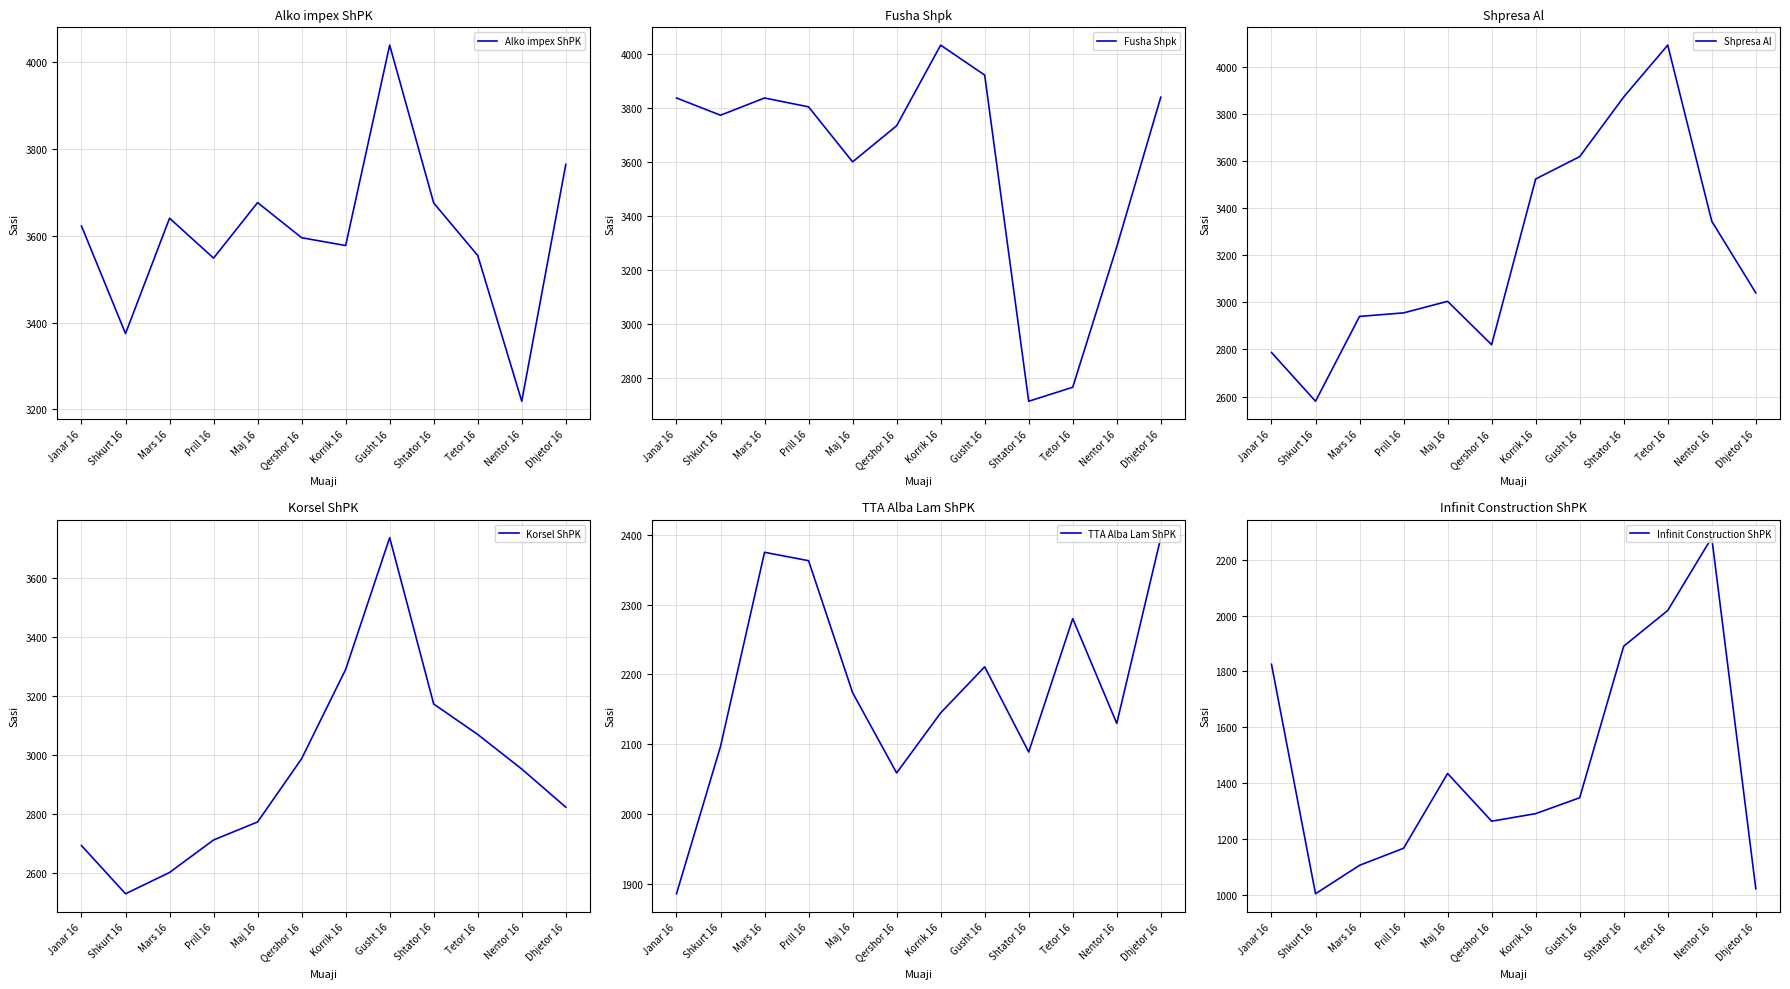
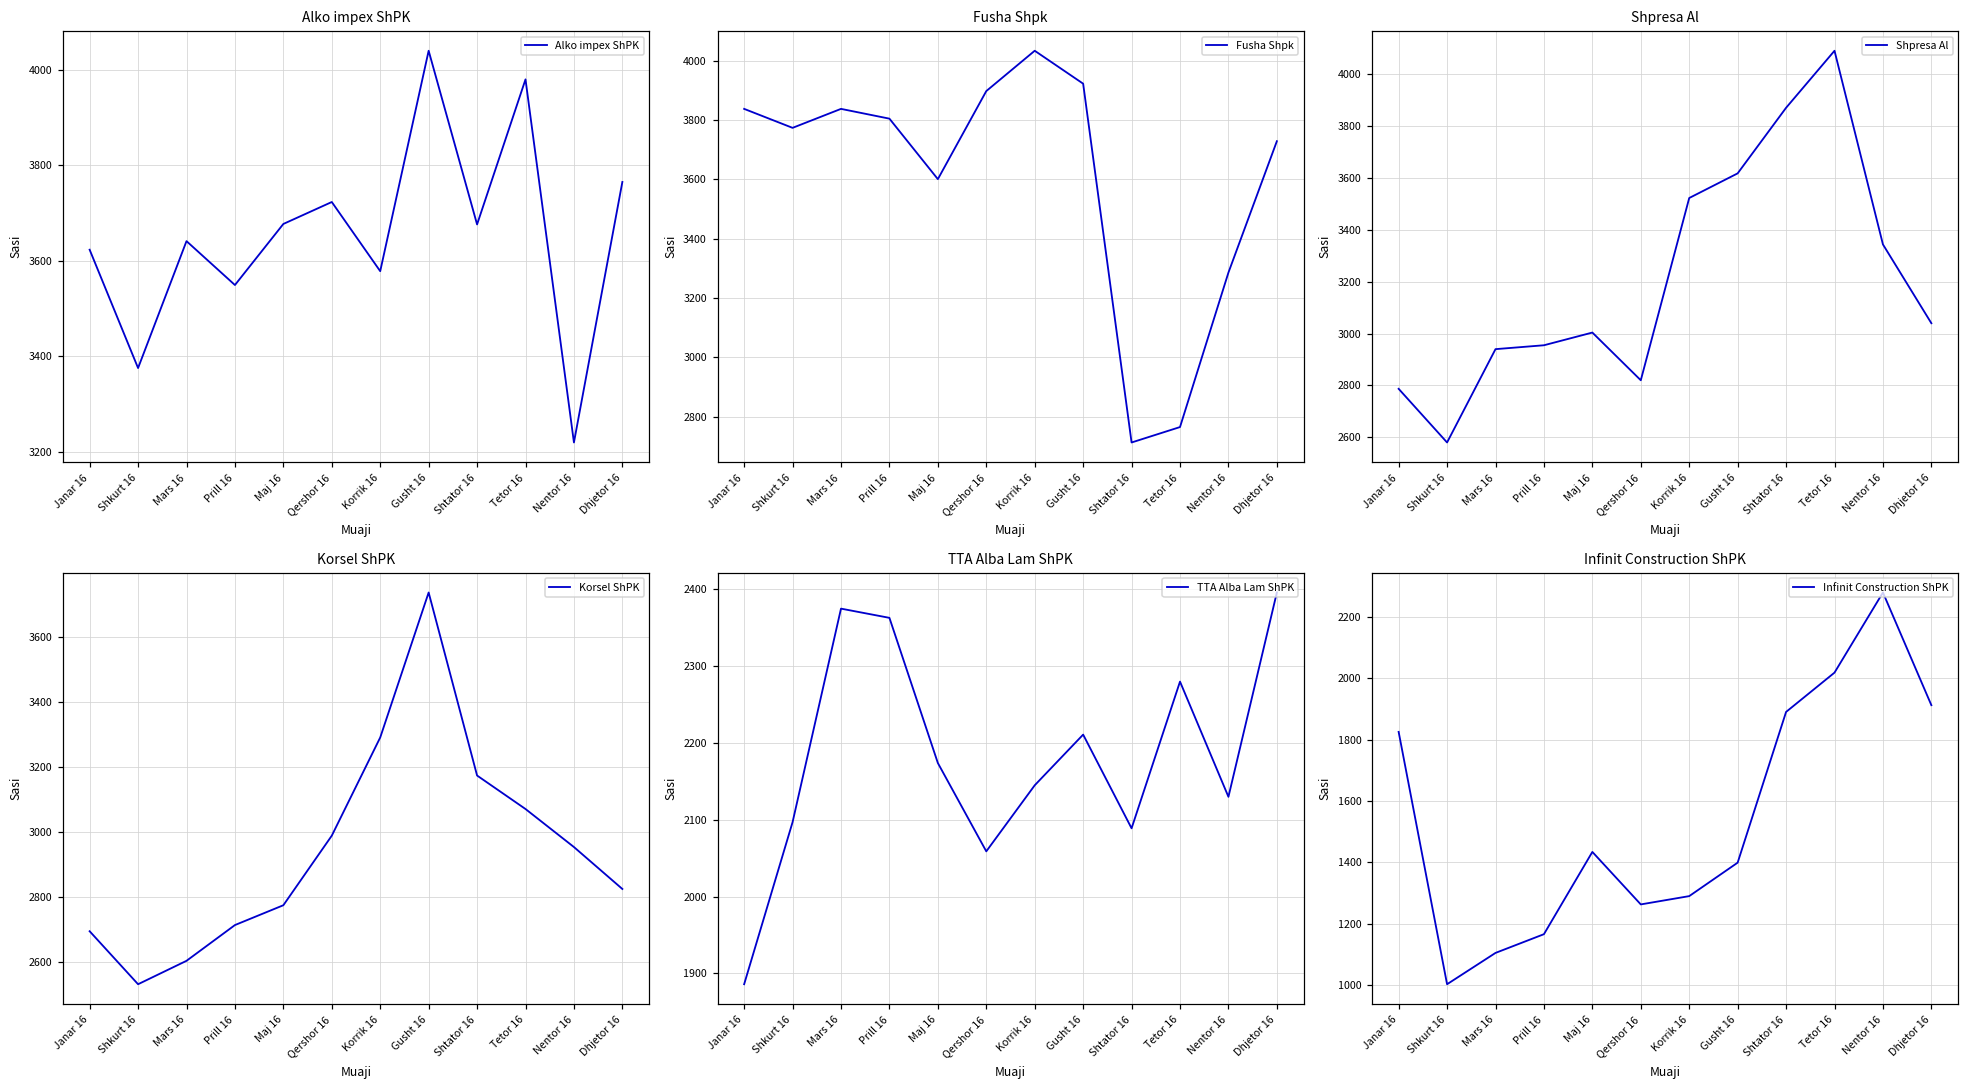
  {
    "Alko impex ShPK": {
      "Janar 16": 3620,
      "Shkurt 16": 3380,
      "Mars 16": 3640,
      "Prill 16": 3550,
      "Maj 16": 3680,
-     "Qershor 16": 3600,
+     "Qershor 16": 3720,
      "Korrik 16": 3580,
      "Gusht 16": 4040,
      "Shtator 16": 3680,
-     "Tetor 16": 3560,
+     "Tetor 16": 3980,
      "Nentor 16": 3220,
      "Dhjetor 16": 3770
    },
    "Fusha Shpk": {
      "Janar 16": 3840,
      "Shkurt 16": 3770,
      "Mars 16": 3840,
      "Prill 16": 3810,
      "Maj 16": 3600,
-     "Qershor 16": 3740,
+     "Qershor 16": 3900,
      "Korrik 16": 4030,
      "Gusht 16": 3920,
      "Shtator 16": 2710,
      "Tetor 16": 2770,
      "Nentor 16": 3290,
-     "Dhjetor 16": 3840
+     "Dhjetor 16": 3730
    },
    "Shpresa Al": {
      "Janar 16": 2790,
      "Shkurt 16": 2580,
      "Mars 16": 2940,
      "Prill 16": 2960,
      "Maj 16": 3000,
      "Qershor 16": 2820,
      "Korrik 16": 3520,
      "Gusht 16": 3620,
      "Shtator 16": 3870,
      "Tetor 16": 4090,
      "Nentor 16": 3340,
      "Dhjetor 16": 3040
    },
    "Korsel ShPK": {
      "Janar 16": 2690,
      "Shkurt 16": 2530,
      "Mars 16": 2600,
      "Prill 16": 2710,
      "Maj 16": 2770,
      "Qershor 16": 2990,
      "Korrik 16": 3290,
      "Gusht 16": 3740,
      "Shtator 16": 3170,
      "Tetor 16": 3070,
      "Nentor 16": 2950,
      "Dhjetor 16": 2820
    },
    "TTA Alba Lam ShPK": {
      "Janar 16": 1890,
      "Shkurt 16": 2100,
      "Mars 16": 2380,
      "Prill 16": 2360,
      "Maj 16": 2170,
      "Qershor 16": 2060,
      "Korrik 16": 2150,
      "Gusht 16": 2210,
      "Shtator 16": 2090,
      "Tetor 16": 2280,
      "Nentor 16": 2130
    },
    "Infinit Construction ShPK": {
      "Janar 16": 1830,
      "Shkurt 16": 1000,
      "Mars 16": 1110,
      "Prill 16": 1170,
      "Maj 16": 1430,
      "Qershor 16": 1260,
      "Korrik 16": 1290,
-     "Gusht 16": 1350,
+     "Gusht 16": 1400,
      "Shtator 16": 1890,
      "Tetor 16": 2020,
-     "Dhjetor 16": 1020
+     "Dhjetor 16": 1910
    }
  }
